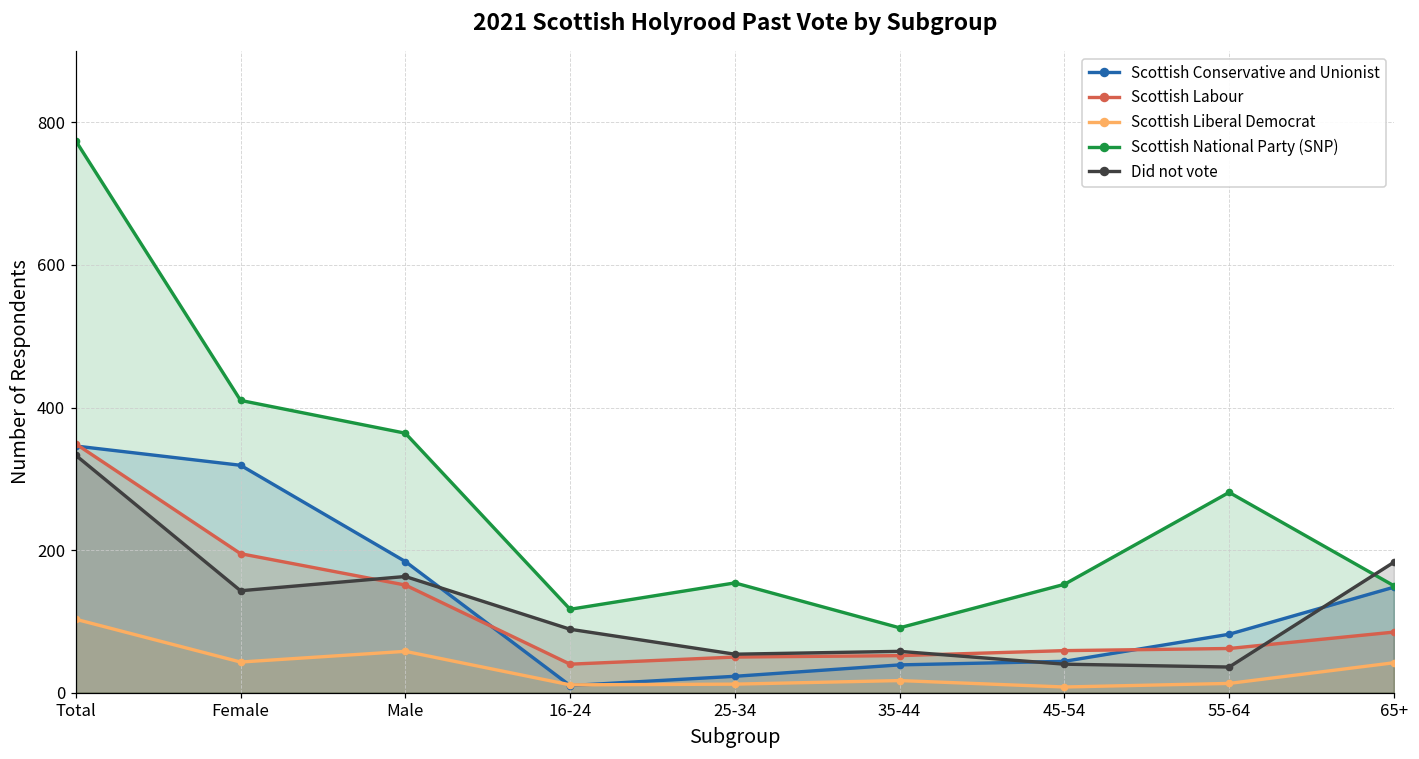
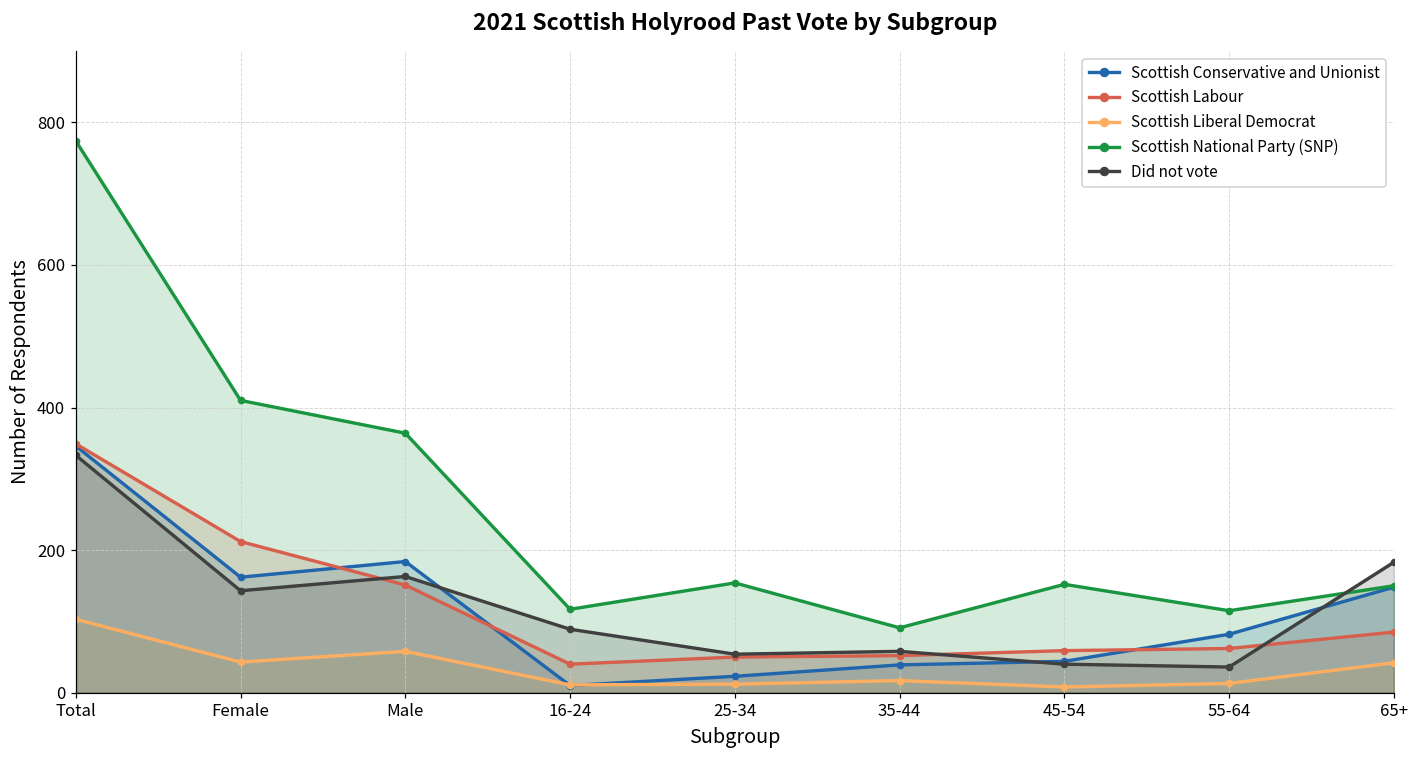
  {
    "Scottish Conservative and Unionist": {
-     "Female": 320,
+     "Female": 160,
      "Male": 180,
      "25-34": 20,
      "35-44": 40,
      "45-54": 40,
      "55-64": 80
    },
    "Scottish Labour": {
-     "Female": 200,
+     "Female": 210,
      "Male": 150,
      "16-24": 40,
      "25-34": 50,
      "35-44": 50,
      "45-54": 60,
      "55-64": 60,
      "65+": 90
    },
    "Scottish Liberal Democrat": {
      "Total": 100,
      "Female": 40,
      "Male": 60,
      "25-34": 10,
      "35-44": 20,
      "45-54": 10,
      "55-64": 10,
      "65+": 40
    },
    "Scottish National Party (SNP)": {
      "Total": 770,
      "Female": 410,
      "Male": 360,
      "16-24": 120,
      "25-34": 150,
      "35-44": 90,
      "45-54": 150,
-     "55-64": 280
+     "55-64": 120
    },
    "Did not vote": {
      "Total": 330,
      "Female": 140,
      "Male": 160,
      "16-24": 90,
      "25-34": 50,
      "35-44": 60,
      "45-54": 40,
      "55-64": 40,
      "65+": 180
    }
  }
